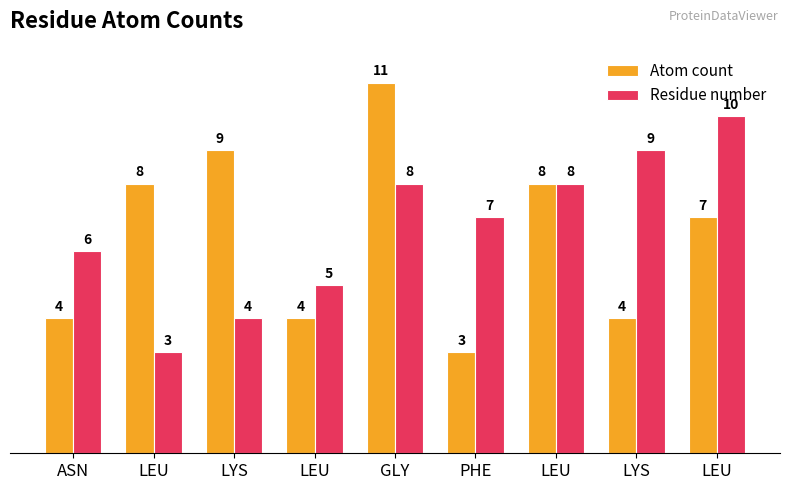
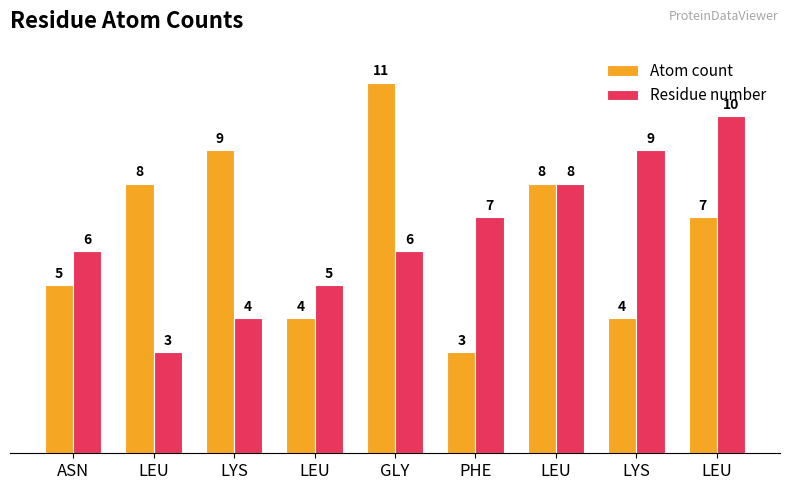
  {
    "Atom count": {
-     "ASN": 4,
+     "ASN": 5,
      "GLY": 11,
      "PHE": 3
    },
    "Residue number": {
      "ASN": 6,
-     "GLY": 8,
+     "GLY": 6,
      "PHE": 7
    }
  }
